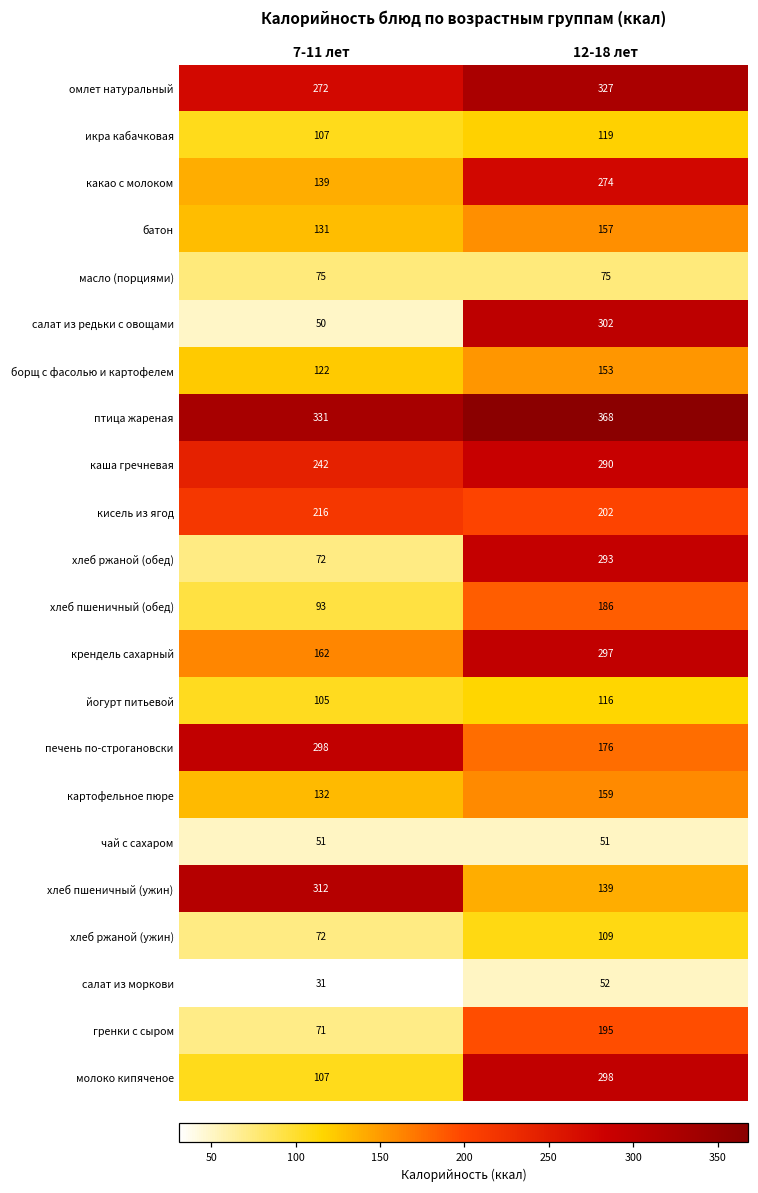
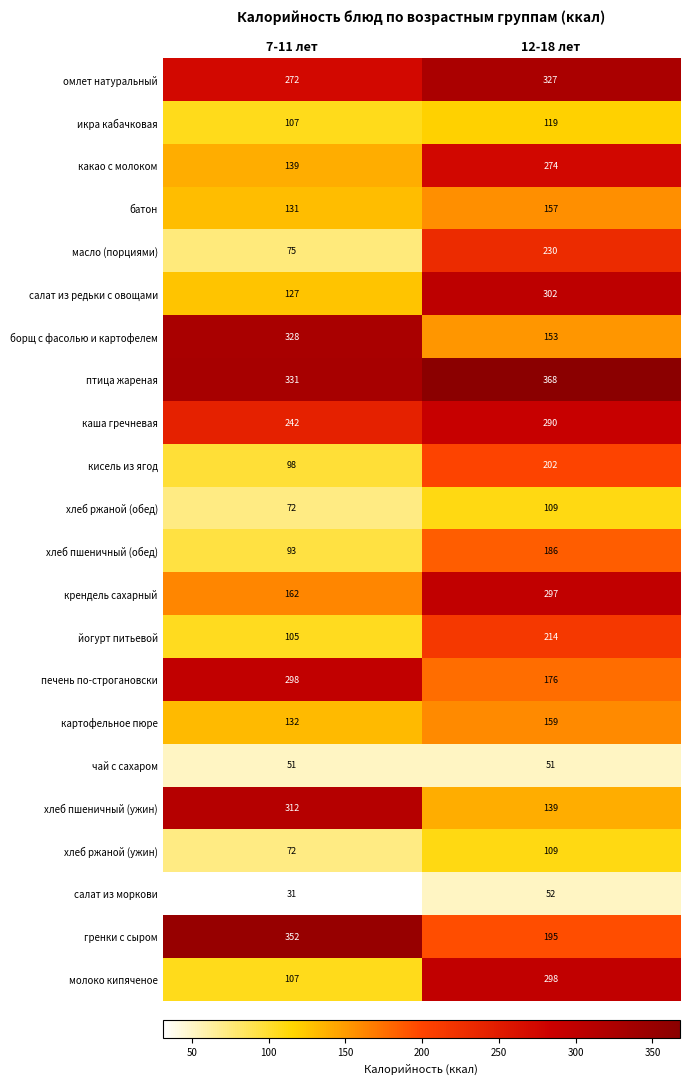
  {
    "омлет натуральный": {
      "7-11 лет": 272,
      "12-18 лет": 327
    },
    "икра кабачковая": {
      "7-11 лет": 107,
      "12-18 лет": 119
    },
    "какао с молоком": {
      "7-11 лет": 139,
      "12-18 лет": 274
    },
    "батон": {
      "7-11 лет": 131,
      "12-18 лет": 157
    },
    "масло (порциями)": {
      "7-11 лет": 75,
-     "12-18 лет": 75
+     "12-18 лет": 230
    },
    "салат из редьки с овощами": {
-     "7-11 лет": 50,
+     "7-11 лет": 127,
      "12-18 лет": 302
    },
    "борщ с фасолью и картофелем": {
-     "7-11 лет": 122,
+     "7-11 лет": 328,
      "12-18 лет": 153
    },
    "птица жареная": {
      "7-11 лет": 331,
      "12-18 лет": 368
    },
    "каша гречневая": {
      "7-11 лет": 242,
      "12-18 лет": 290
    },
    "кисель из ягод": {
-     "7-11 лет": 216,
+     "7-11 лет": 98,
      "12-18 лет": 202
    },
    "хлеб ржаной (обед)": {
      "7-11 лет": 72,
-     "12-18 лет": 293
+     "12-18 лет": 109
    },
    "хлеб пшеничный (обед)": {
      "7-11 лет": 93,
      "12-18 лет": 186
    },
    "крендель сахарный": {
      "7-11 лет": 162,
      "12-18 лет": 297
    },
    "йогурт питьевой": {
      "7-11 лет": 105,
-     "12-18 лет": 116
+     "12-18 лет": 214
    },
    "печень по-строгановски": {
      "7-11 лет": 298,
      "12-18 лет": 176
    },
    "картофельное пюре": {
      "7-11 лет": 132,
      "12-18 лет": 159
    },
    "чай с сахаром": {
      "7-11 лет": 51,
      "12-18 лет": 51
    },
    "хлеб пшеничный (ужин)": {
      "7-11 лет": 312,
      "12-18 лет": 139
    },
    "хлеб ржаной (ужин)": {
      "7-11 лет": 72,
      "12-18 лет": 109
    },
    "салат из моркови": {
      "7-11 лет": 31,
      "12-18 лет": 52
    },
    "гренки с сыром": {
-     "7-11 лет": 71,
+     "7-11 лет": 352,
      "12-18 лет": 195
    },
    "молоко кипяченое": {
      "7-11 лет": 107,
      "12-18 лет": 298
    }
  }
